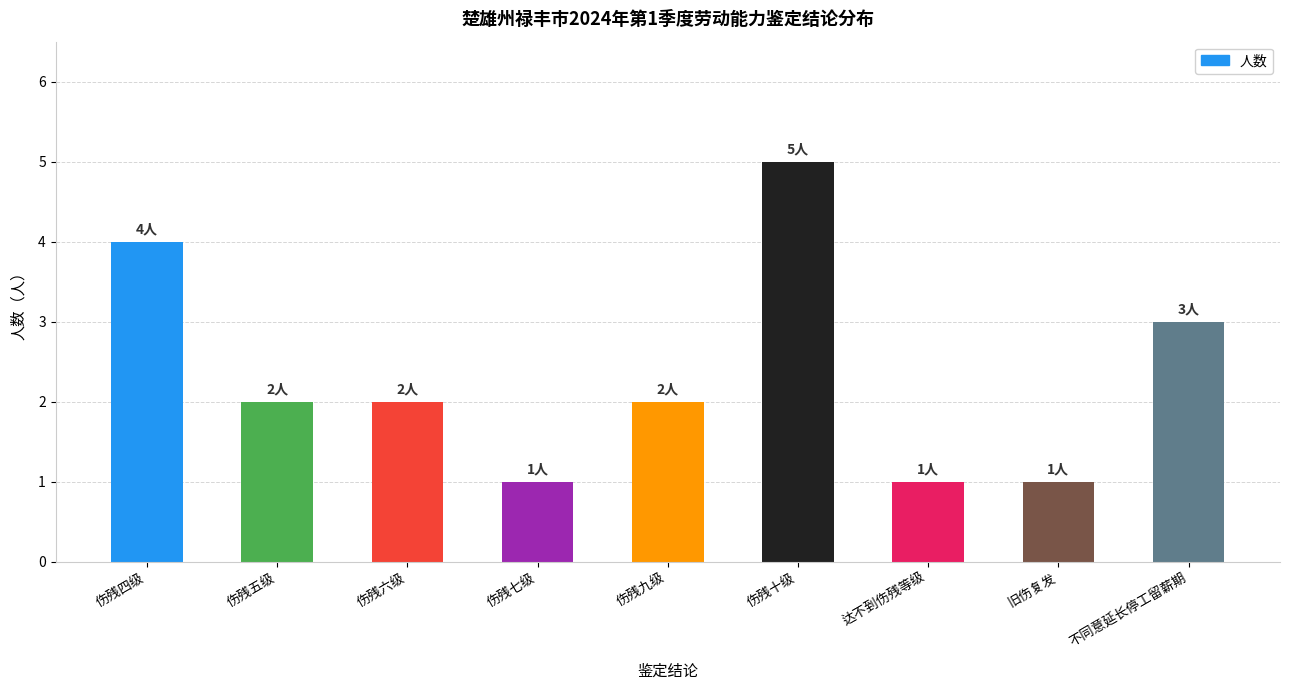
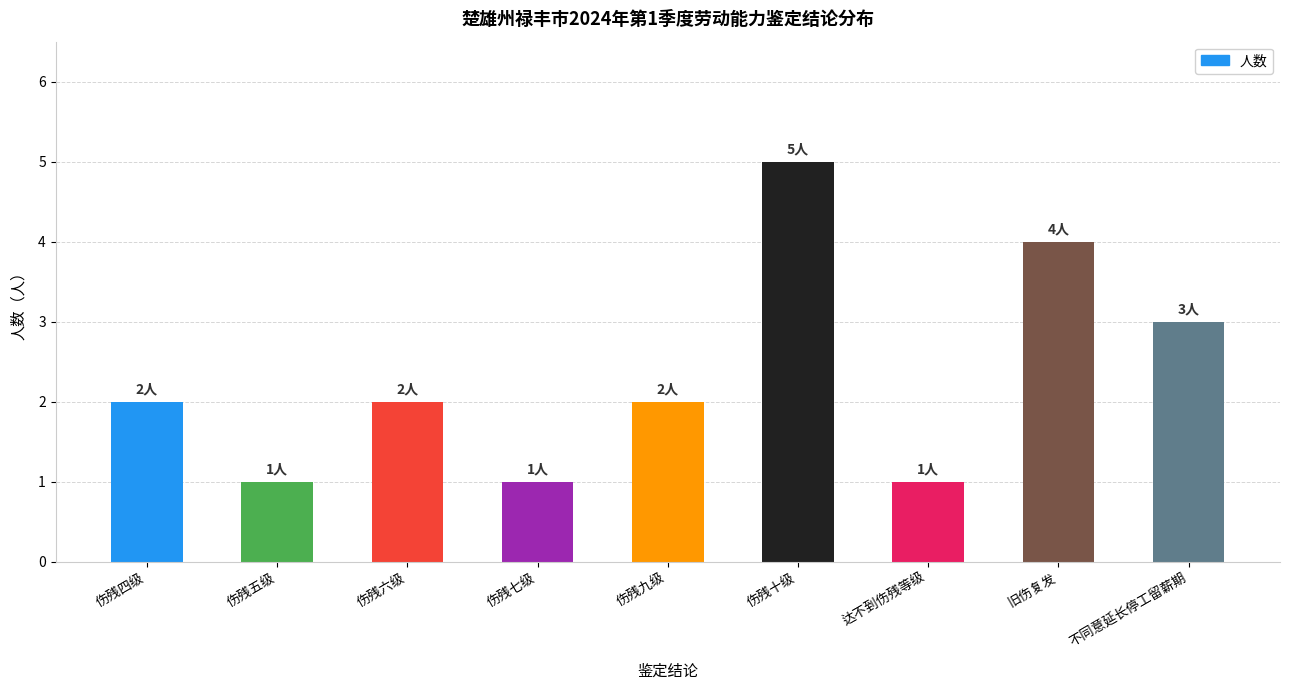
  {
-   "伤残四级": "4人",
-   "伤残五级": "2人",
+   "伤残四级": "2人",
+   "伤残五级": "1人",
    "伤残六级": "2人",
    "伤残七级": "1人",
    "伤残九级": "2人",
    "伤残十级": "5人",
    "达不到伤残等级": "1人",
-   "旧伤复发": "1人",
+   "旧伤复发": "4人",
    "不同意延长停工留薪期": "3人"
  }
